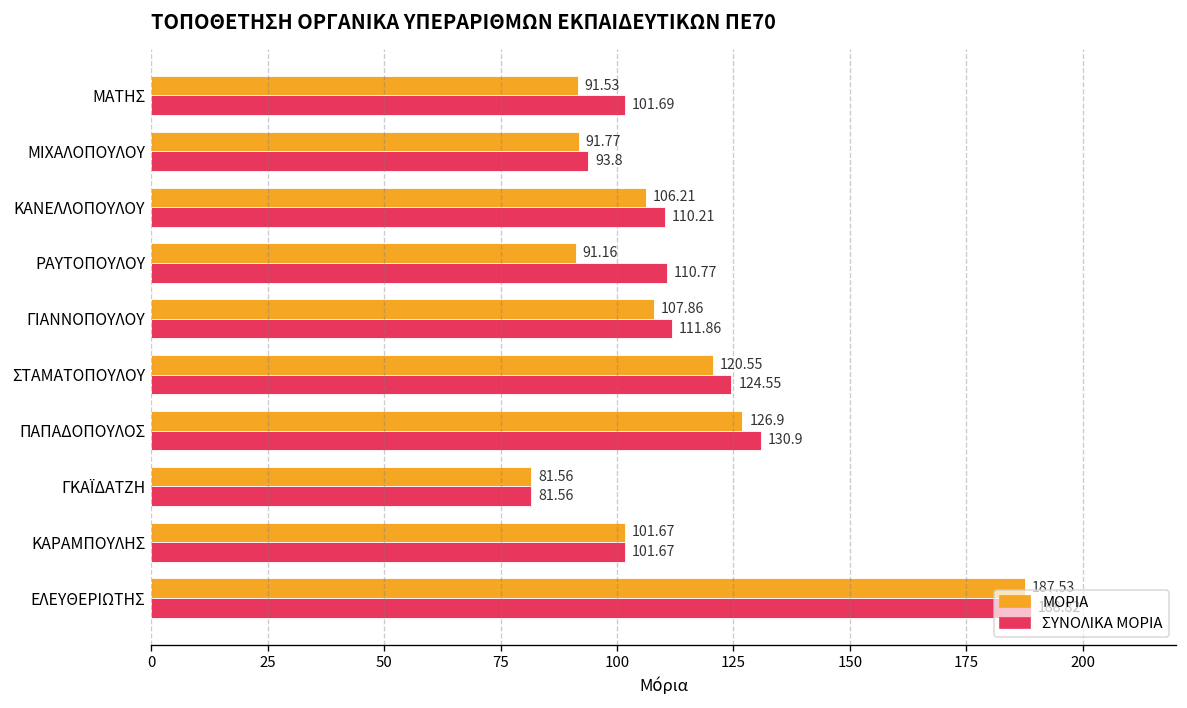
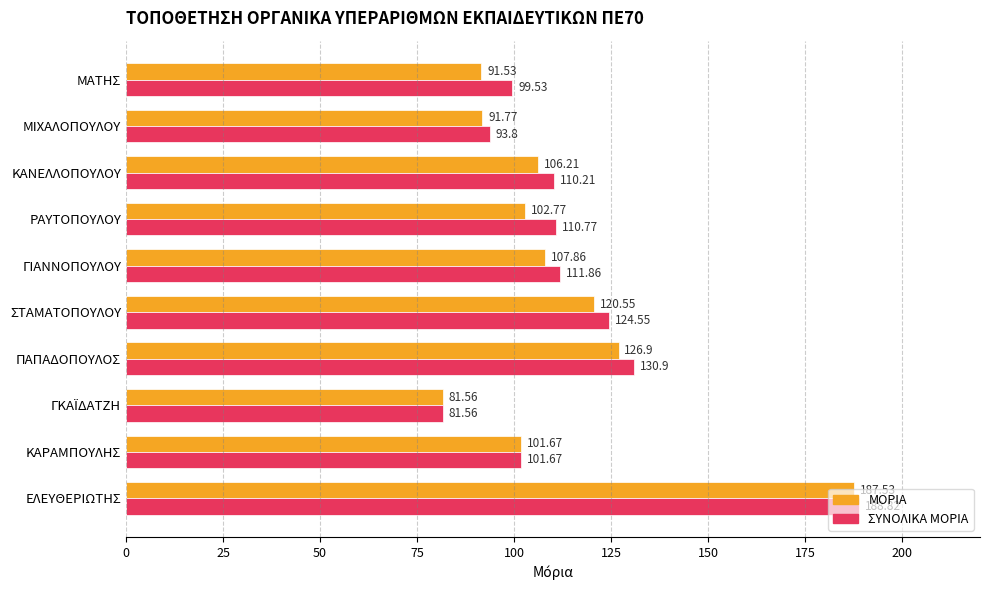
  {
    "ΜΟΡΙΑ": {
      "ΜΑΤΗΣ": 91.53,
      "ΜΙΧΑΛΟΠΟΥΛΟΥ": 91.77,
      "ΚΑΝΕΛΛΟΠΟΥΛΟΥ": 106.21,
-     "ΡΑΥΤΟΠΟΥΛΟΥ": 91.16,
+     "ΡΑΥΤΟΠΟΥΛΟΥ": 102.77,
      "ΓΙΑΝΝΟΠΟΥΛΟΥ": 107.86,
      "ΣΤΑΜΑΤΟΠΟΥΛΟΥ": 120.55,
      "ΠΑΠΑΔΟΠΟΥΛΟΣ": 126.9,
      "ΓΚΑΪΔΑΤΖΗ": 81.56,
      "ΚΑΡΑΜΠΟΥΛΗΣ": 101.67
    },
    "ΣΥΝΟΛΙΚΑ ΜΟΡΙΑ": {
-     "ΜΑΤΗΣ": 101.69,
+     "ΜΑΤΗΣ": 99.53,
      "ΜΙΧΑΛΟΠΟΥΛΟΥ": 93.8,
      "ΚΑΝΕΛΛΟΠΟΥΛΟΥ": 110.21,
      "ΡΑΥΤΟΠΟΥΛΟΥ": 110.77,
      "ΓΙΑΝΝΟΠΟΥΛΟΥ": 111.86,
      "ΣΤΑΜΑΤΟΠΟΥΛΟΥ": 124.55,
      "ΠΑΠΑΔΟΠΟΥΛΟΣ": 130.9,
      "ΓΚΑΪΔΑΤΖΗ": 81.56,
      "ΚΑΡΑΜΠΟΥΛΗΣ": 101.67
    }
  }
